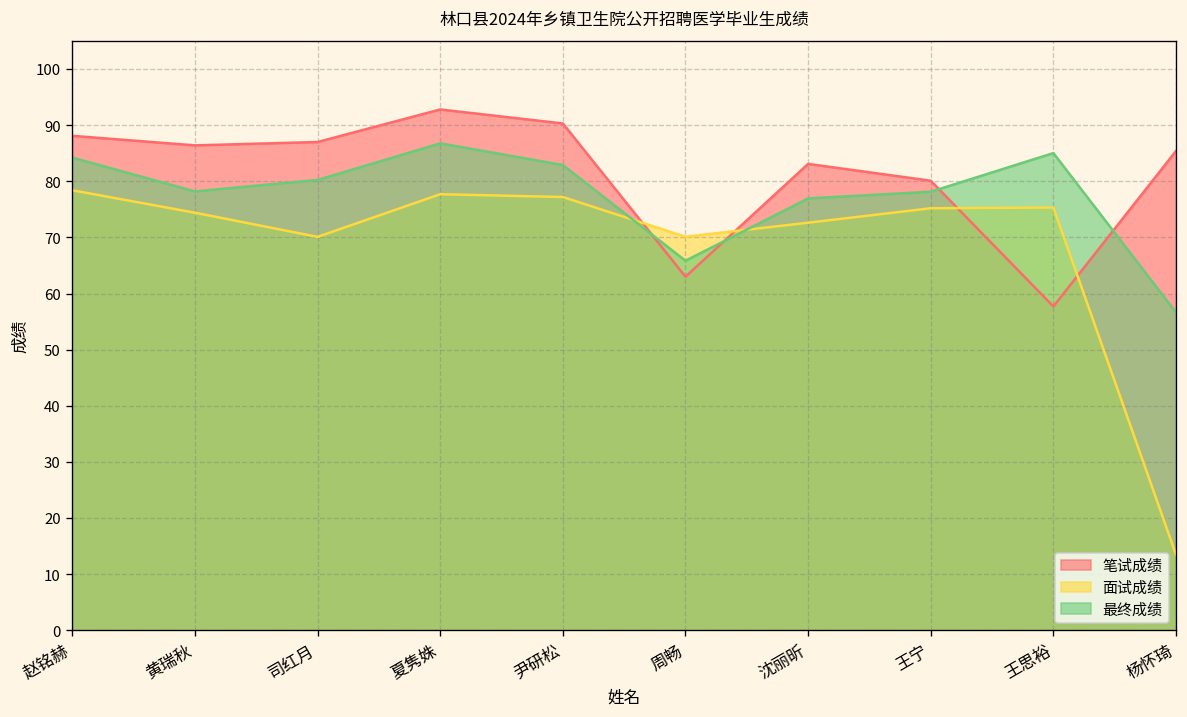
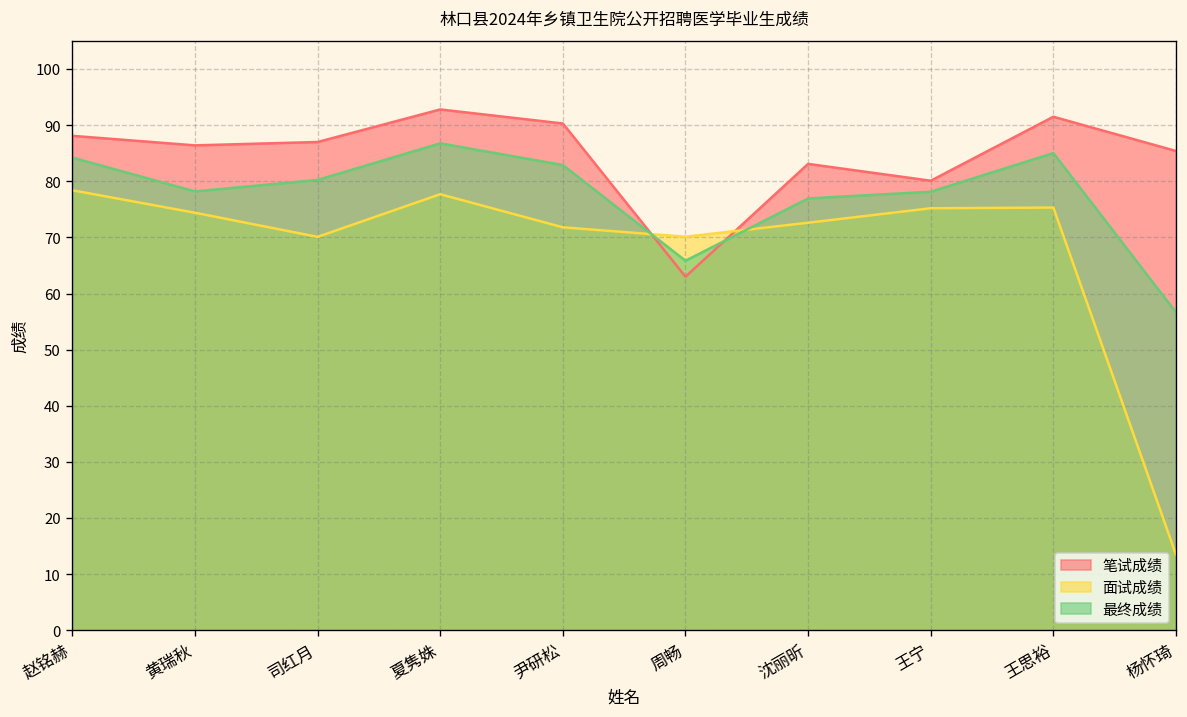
  {
    "笔试成绩": {
      "赵铭赫": 88,
      "黄瑞秋": 86,
      "司红月": 87,
      "夏隽姝": 93,
      "尹研松": 90,
      "周畅": 63,
      "沈丽昕": 83,
      "王宁": 80,
-     "王思裕": 58,
+     "王思裕": 92,
      "杨怀琦": 85
    },
    "面试成绩": {
      "赵铭赫": 78,
      "黄瑞秋": 74,
      "司红月": 70,
      "夏隽姝": 78,
-     "尹研松": 77,
+     "尹研松": 72,
      "周畅": 70,
      "沈丽昕": 73,
      "王宁": 75,
      "王思裕": 75,
      "杨怀琦": 13
    },
    "最终成绩": {
      "赵铭赫": 84,
      "黄瑞秋": 78,
      "司红月": 80,
      "夏隽姝": 87,
      "尹研松": 83,
      "周畅": 66,
      "沈丽昕": 77,
      "王宁": 78,
      "王思裕": 85,
      "杨怀琦": 57
    }
  }
